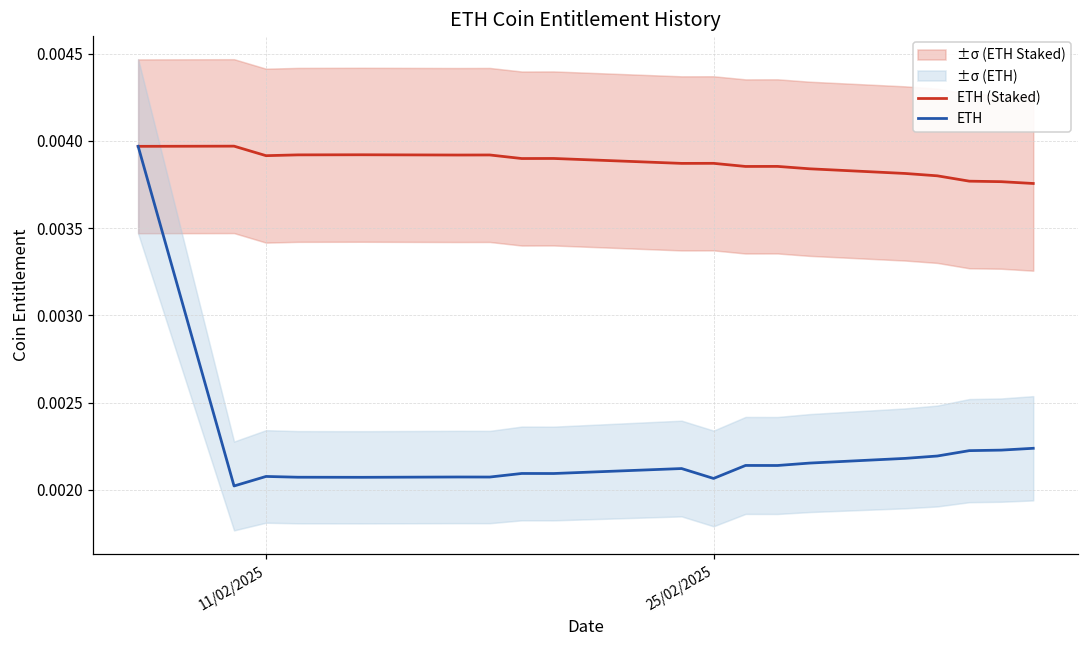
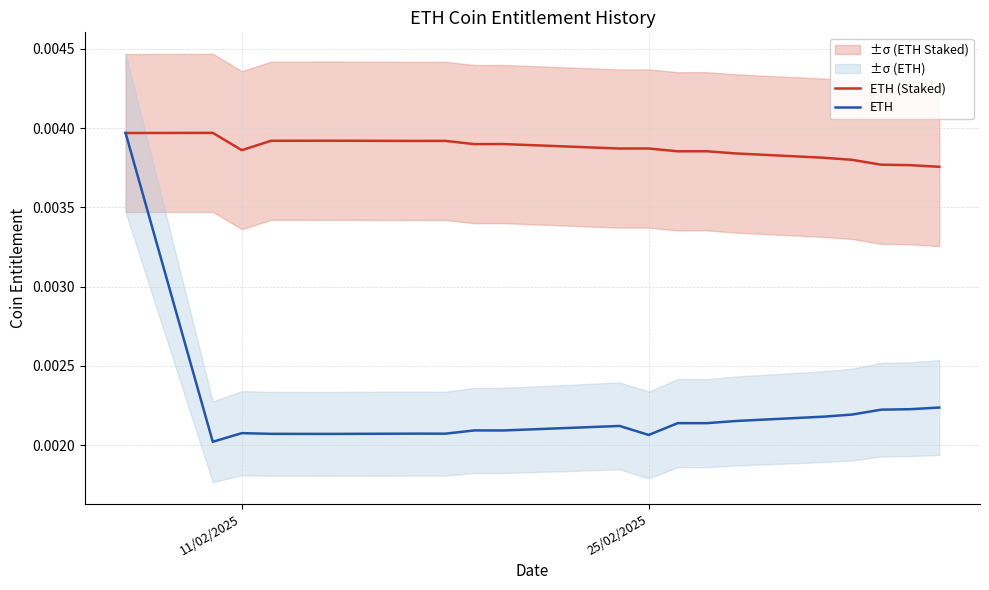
  {
    "ETH (Staked)": {
-     "11/02/2025": 0.00392,
+     "11/02/2025": 0.00386,
      "25/02/2025": 0.00387
    },
    "ETH": {
      "11/02/2025": 0.00208,
      "25/02/2025": 0.00206
    }
  }
